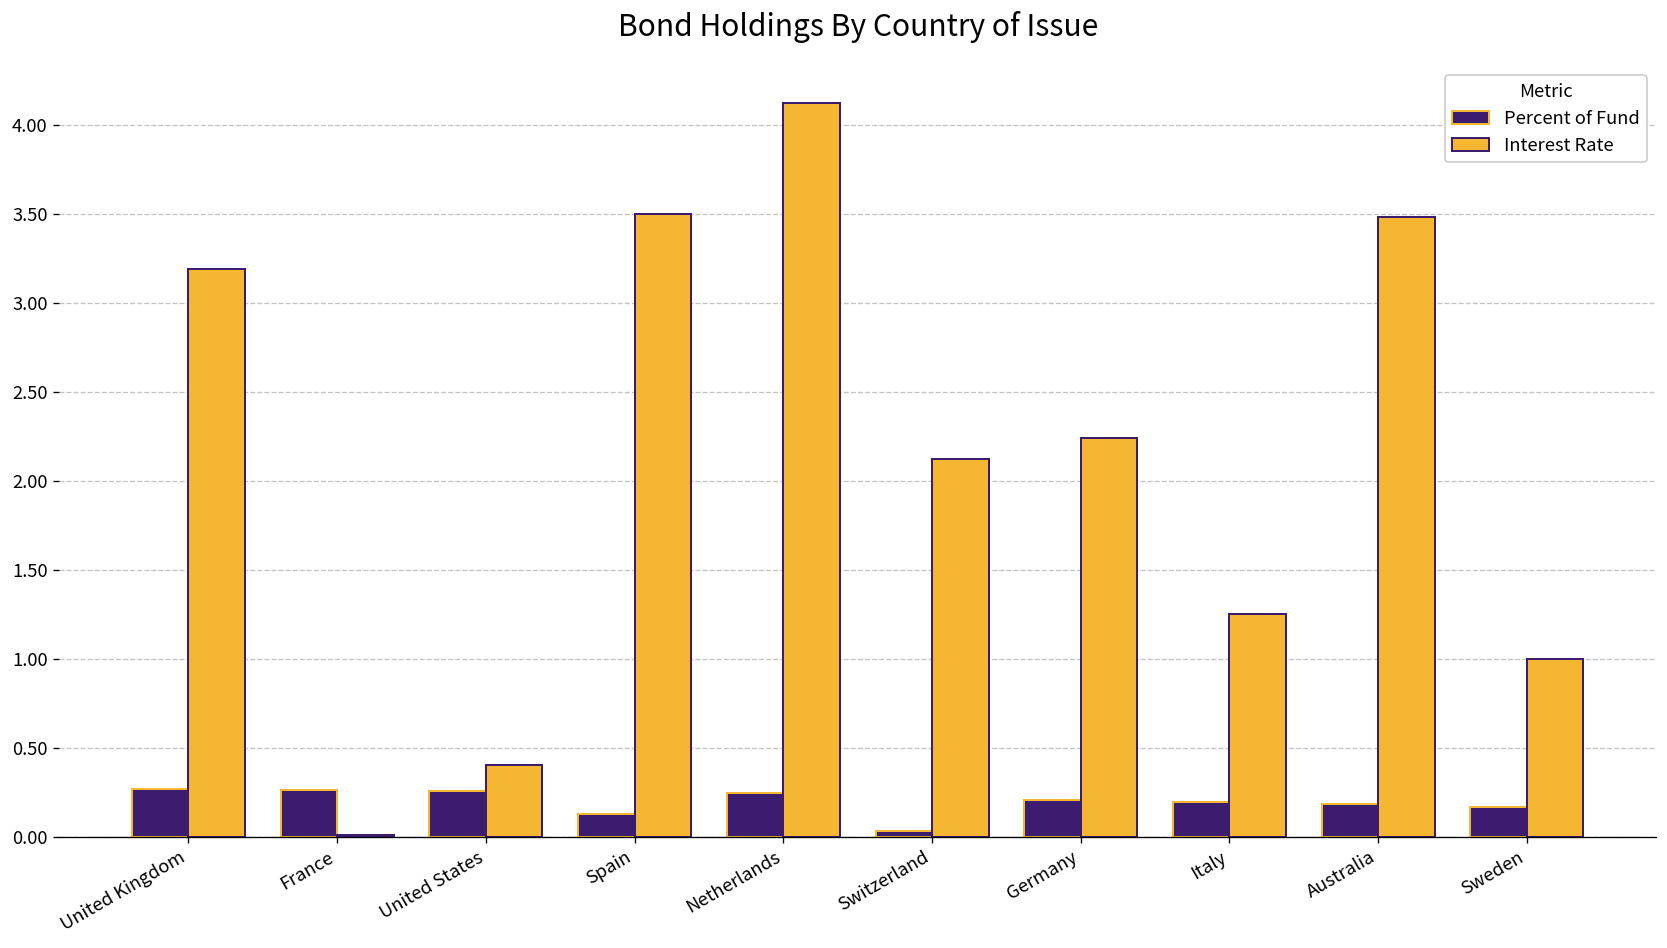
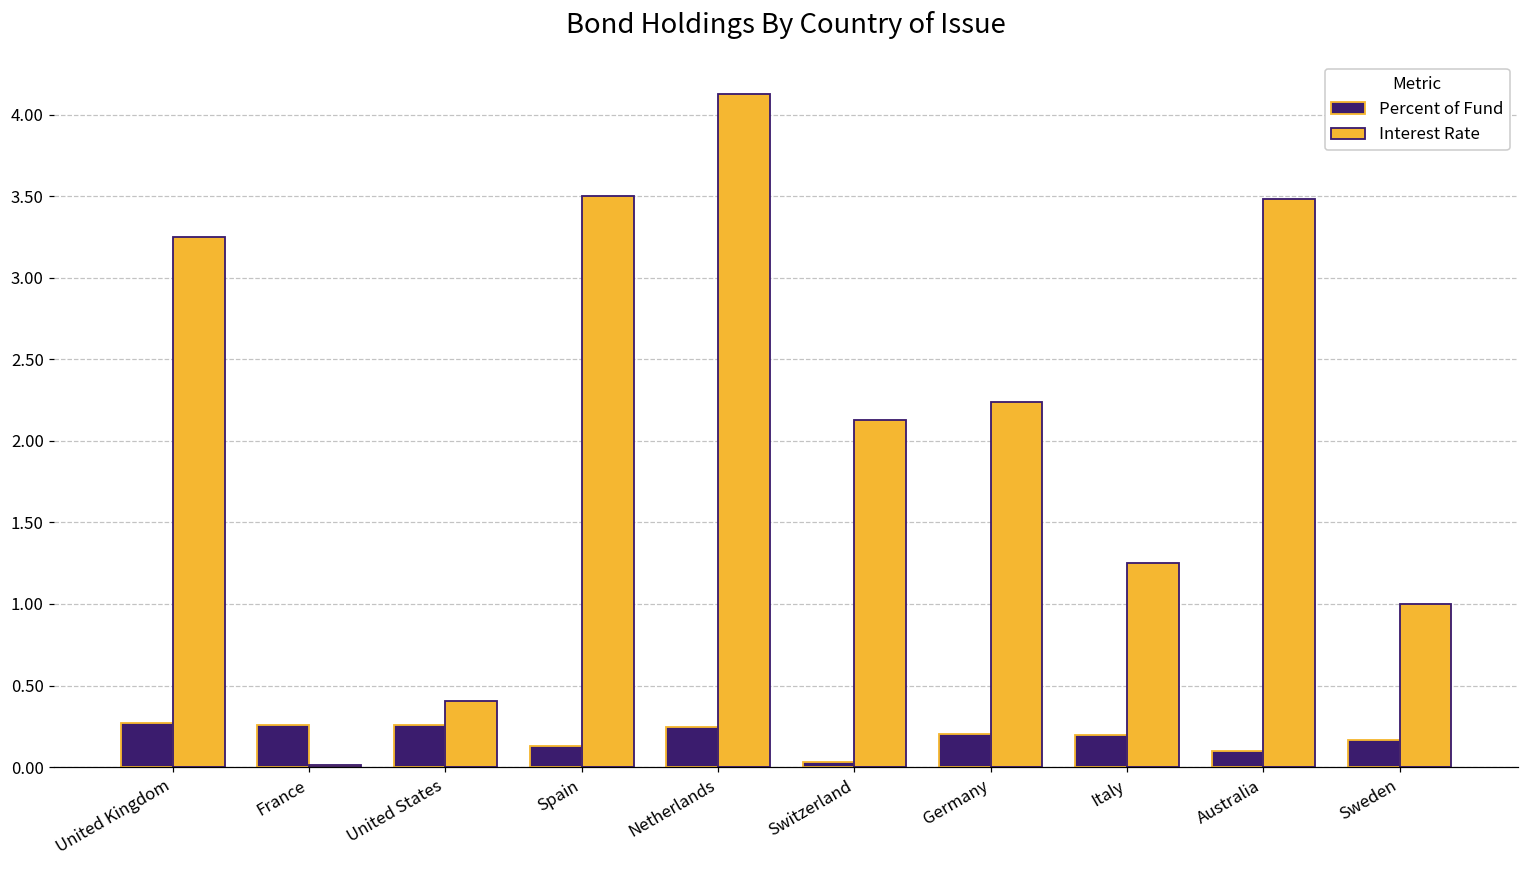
  {
    "Percent of Fund": {
      "United Kingdom": 0.27,
      "France": 0.26,
      "United States": 0.26,
      "Spain": 0.13,
      "Netherlands": 0.25,
      "Switzerland": 0.03,
      "Germany": 0.21,
      "Italy": 0.20,
-     "Australia": 0.18,
+     "Australia": 0.10,
      "Sweden": 0.17
    },
    "Interest Rate": {
-     "United Kingdom": 3.19,
+     "United Kingdom": 3.25,
      "United States": 0.41,
      "Spain": 3.50,
      "Netherlands": 4.13,
      "Switzerland": 2.13,
      "Germany": 2.24,
      "Italy": 1.25,
      "Australia": 3.49,
      "Sweden": 1.00
    }
  }
